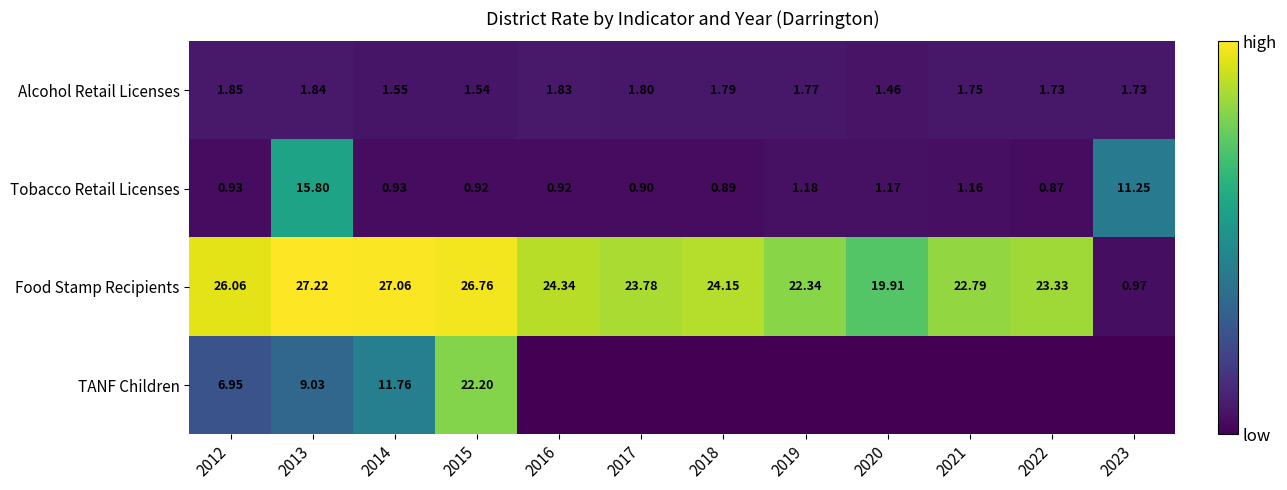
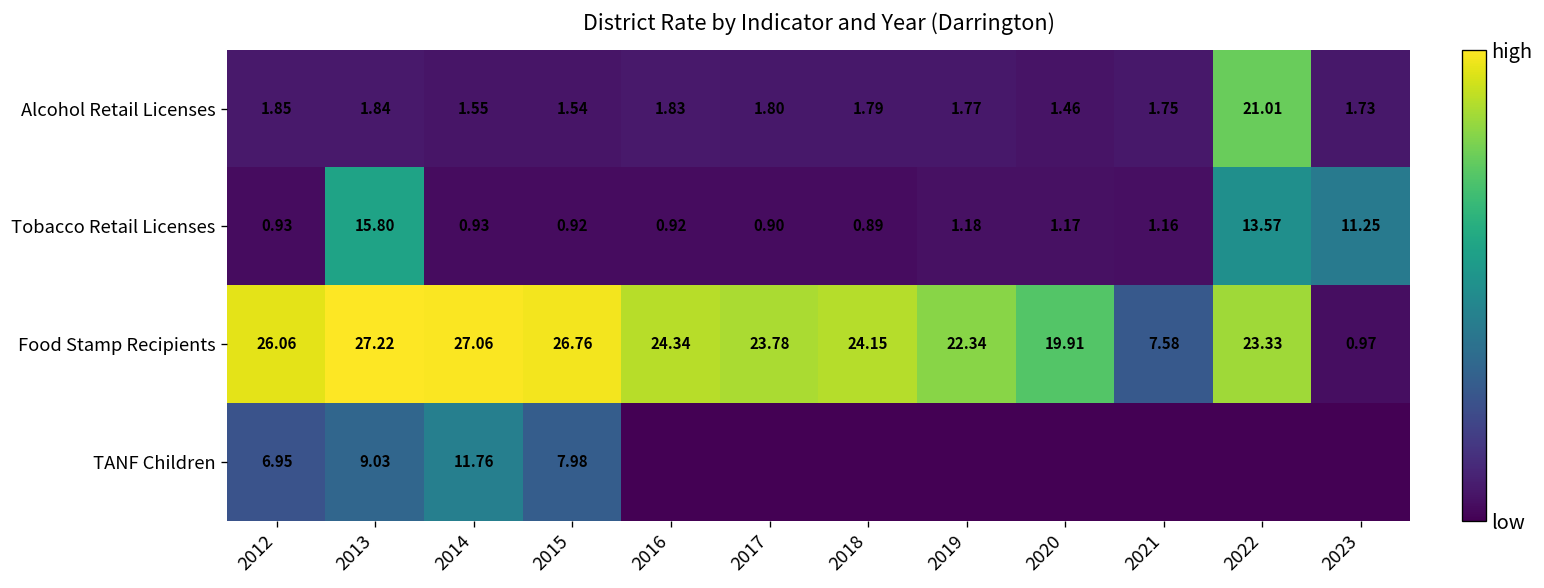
  {
    "Alcohol Retail Licenses": {
      "2012": 1.85,
      "2013": 1.84,
      "2014": 1.55,
      "2015": 1.54,
      "2016": 1.83,
      "2017": 1.80,
      "2018": 1.79,
      "2019": 1.77,
      "2020": 1.46,
      "2021": 1.75,
-     "2022": 1.73,
+     "2022": 21.01,
      "2023": 1.73
    },
    "Tobacco Retail Licenses": {
      "2012": 0.93,
      "2013": 15.80,
      "2014": 0.93,
      "2015": 0.92,
      "2016": 0.92,
      "2017": 0.90,
      "2018": 0.89,
      "2019": 1.18,
      "2020": 1.17,
      "2021": 1.16,
-     "2022": 0.87,
+     "2022": 13.57,
      "2023": 11.25
    },
    "Food Stamp Recipients": {
      "2012": 26.06,
      "2013": 27.22,
      "2014": 27.06,
      "2015": 26.76,
      "2016": 24.34,
      "2017": 23.78,
      "2018": 24.15,
      "2019": 22.34,
      "2020": 19.91,
-     "2021": 22.79,
+     "2021": 7.58,
      "2022": 23.33,
      "2023": 0.97
    },
    "TANF Children": {
      "2012": 6.95,
      "2013": 9.03,
      "2014": 11.76,
-     "2015": 22.20
+     "2015": 7.98
    }
  }
